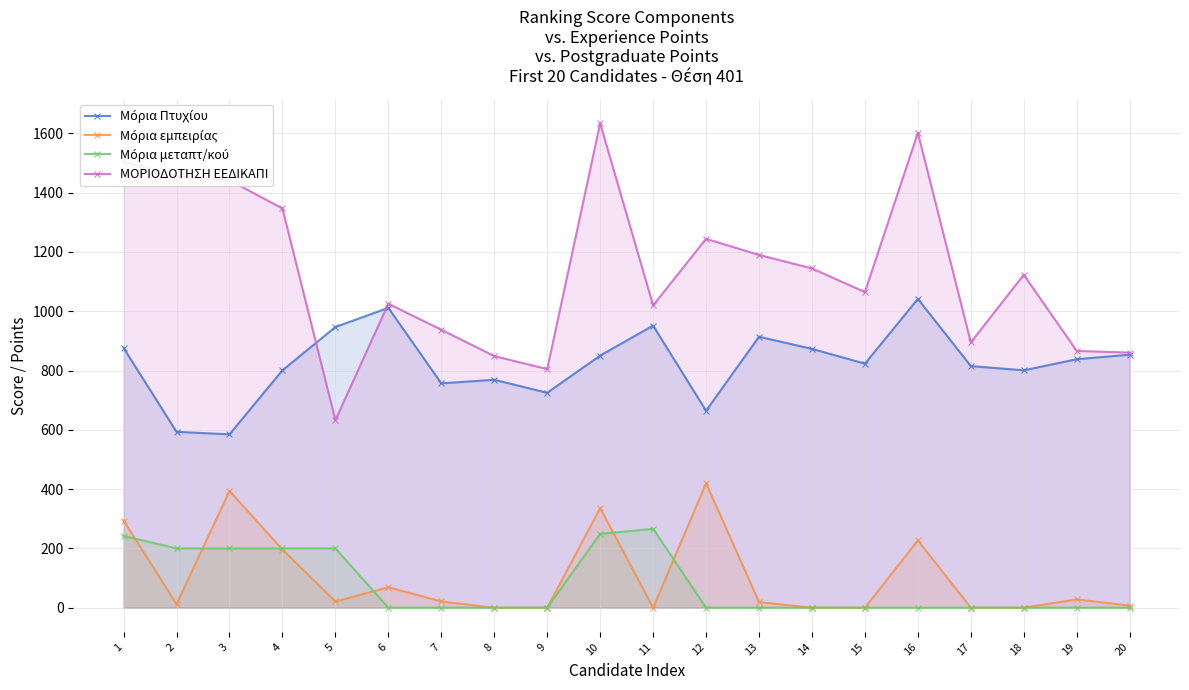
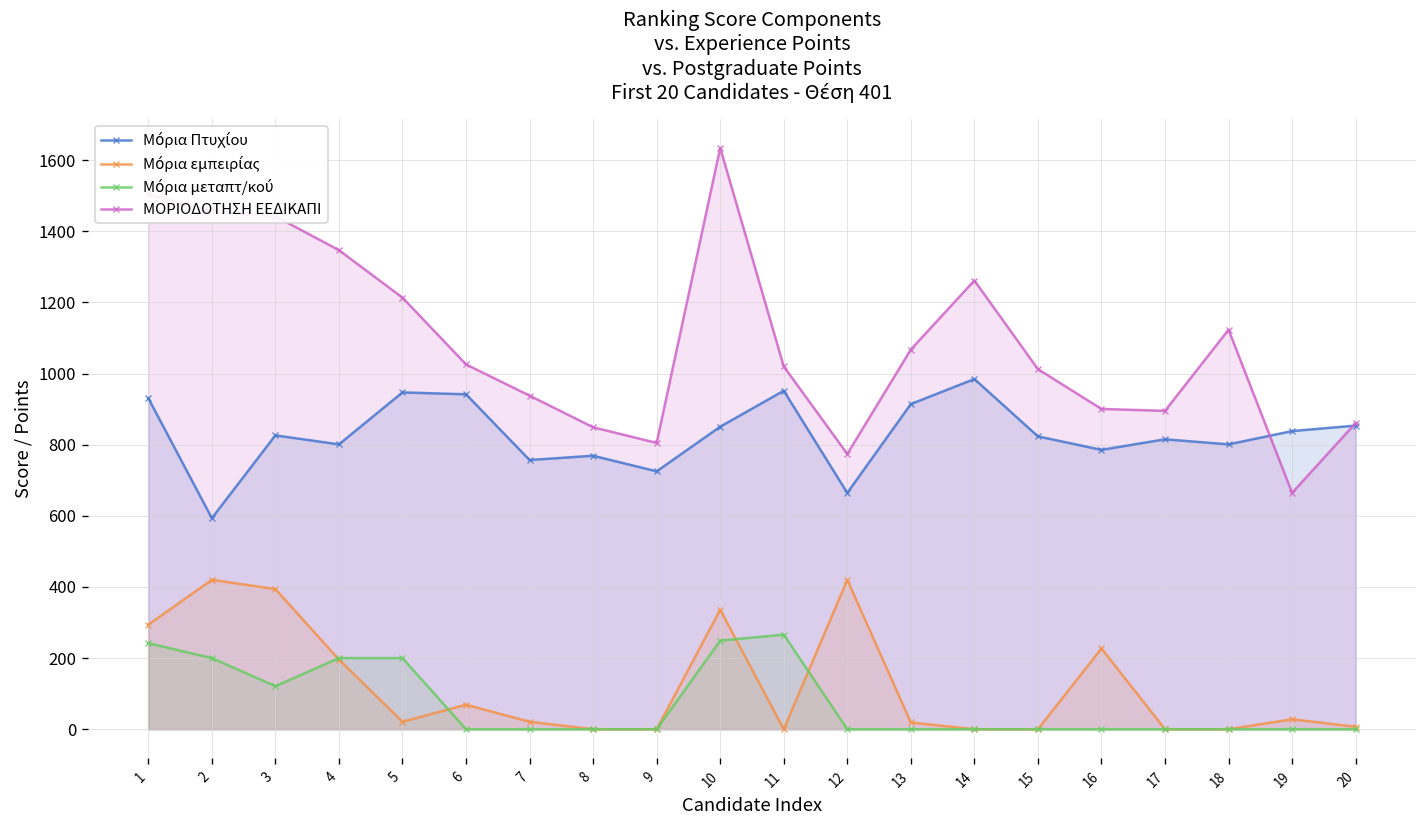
  {
    "Μόρια Πτυχίου": {
-     "1": 880,
+     "1": 930,
      "2": 590,
-     "3": 580,
+     "3": 830,
      "4": 800,
      "5": 950,
-     "6": 1010,
+     "6": 940,
      "7": 760,
      "8": 770,
      "9": 720,
      "10": 850,
      "11": 950,
      "12": 660,
      "13": 910,
-     "14": 870,
+     "14": 980,
      "15": 820,
-     "16": 1040,
+     "16": 790,
      "17": 820,
      "18": 800,
      "19": 840
    },
    "Μόρια εμπειρίας": {
      "1": 290,
-     "2": 10,
+     "2": 420,
      "3": 390,
      "5": 20,
      "6": 70,
      "7": 20,
      "10": 340,
      "11": 0,
      "12": 420,
      "13": 20,
      "16": 230,
      "19": 30
    },
    "Μόρια μεταπτ/κού": {
      "1": 240,
      "2": 200,
-     "3": 200,
+     "3": 120,
      "5": 200,
      "6": 0,
      "7": 0,
      "10": 250,
      "11": 270,
      "12": 0,
      "13": 0,
      "16": 0,
      "19": 0
    },
    "ΜΟΡΙΟΔΟΤΗΣΗ ΕΕΔΙΚΑΠΙ": {
      "4": 1350,
-     "5": 630,
+     "5": 1210,
      "6": 1030,
      "7": 940,
      "8": 850,
      "9": 800,
      "10": 1630,
      "11": 1020,
-     "12": 1240,
-     "13": 1190,
-     "14": 1140,
-     "15": 1060,
-     "16": 1600,
+     "12": 770,
+     "13": 1070,
+     "14": 1260,
+     "15": 1010,
+     "16": 900,
      "17": 900,
      "18": 1120,
-     "19": 870
+     "19": 660
    }
  }
